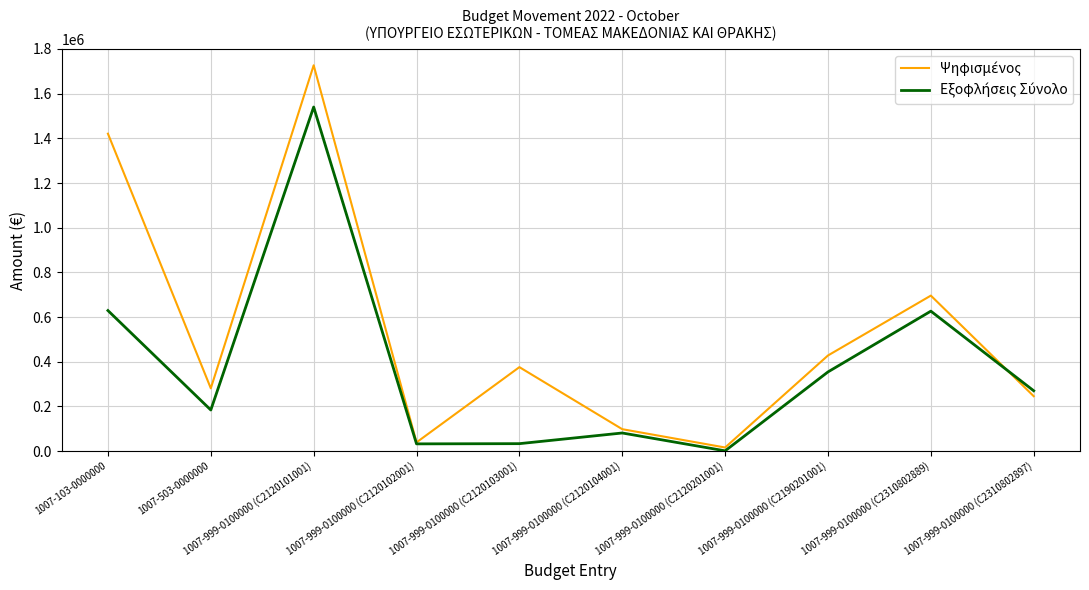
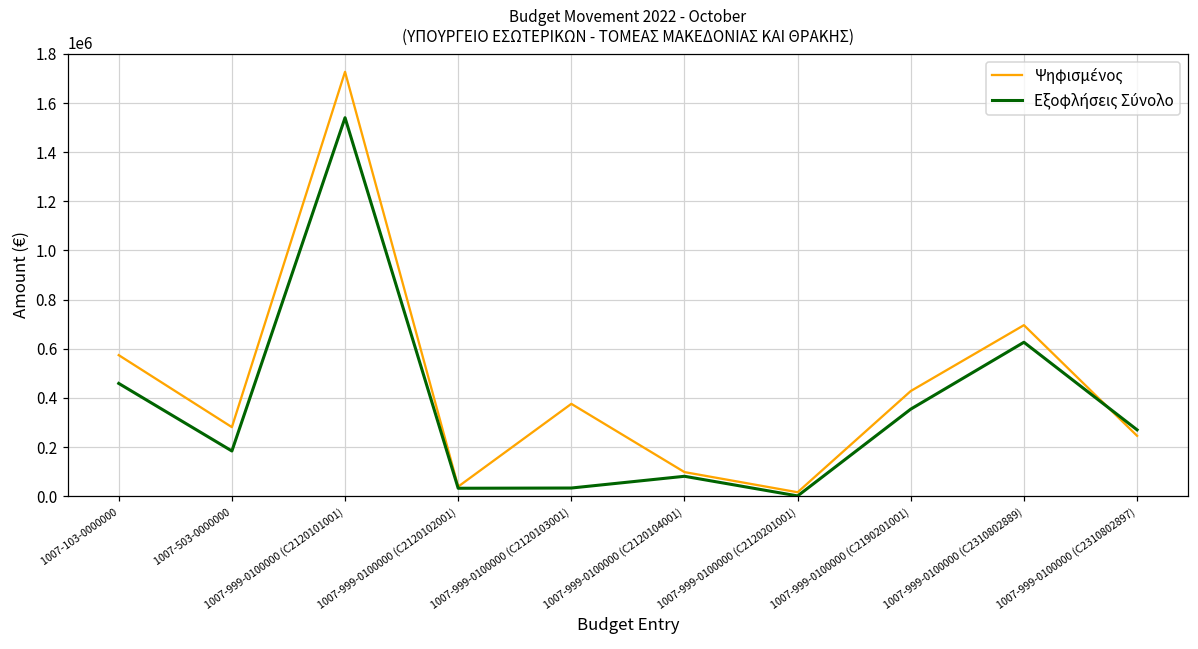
  {
    "Ψηφισμένος": {
-     "1007-103-0000000": 1420000,
+     "1007-103-0000000": 570000,
      "1007-503-0000000": 280000,
      "1007-999-0100000 (C2120101001)": 1730000,
      "1007-999-0100000 (C2120103001)": 380000,
      "1007-999-0100000 (C2120104001)": 100000,
      "1007-999-0100000 (C2120201001)": 20000,
      "1007-999-0100000 (C2190201001)": 430000,
      "1007-999-0100000 (C2310802889)": 700000,
      "1007-999-0100000 (C2310802897)": 250000
    },
    "Εξοφλήσεις Σύνολο": {
-     "1007-103-0000000": 630000,
+     "1007-103-0000000": 460000,
      "1007-503-0000000": 180000,
      "1007-999-0100000 (C2120101001)": 1540000,
      "1007-999-0100000 (C2120103001)": 30000,
      "1007-999-0100000 (C2120104001)": 80000,
      "1007-999-0100000 (C2120201001)": 0,
      "1007-999-0100000 (C2190201001)": 350000,
      "1007-999-0100000 (C2310802889)": 630000,
      "1007-999-0100000 (C2310802897)": 270000
    }
  }
